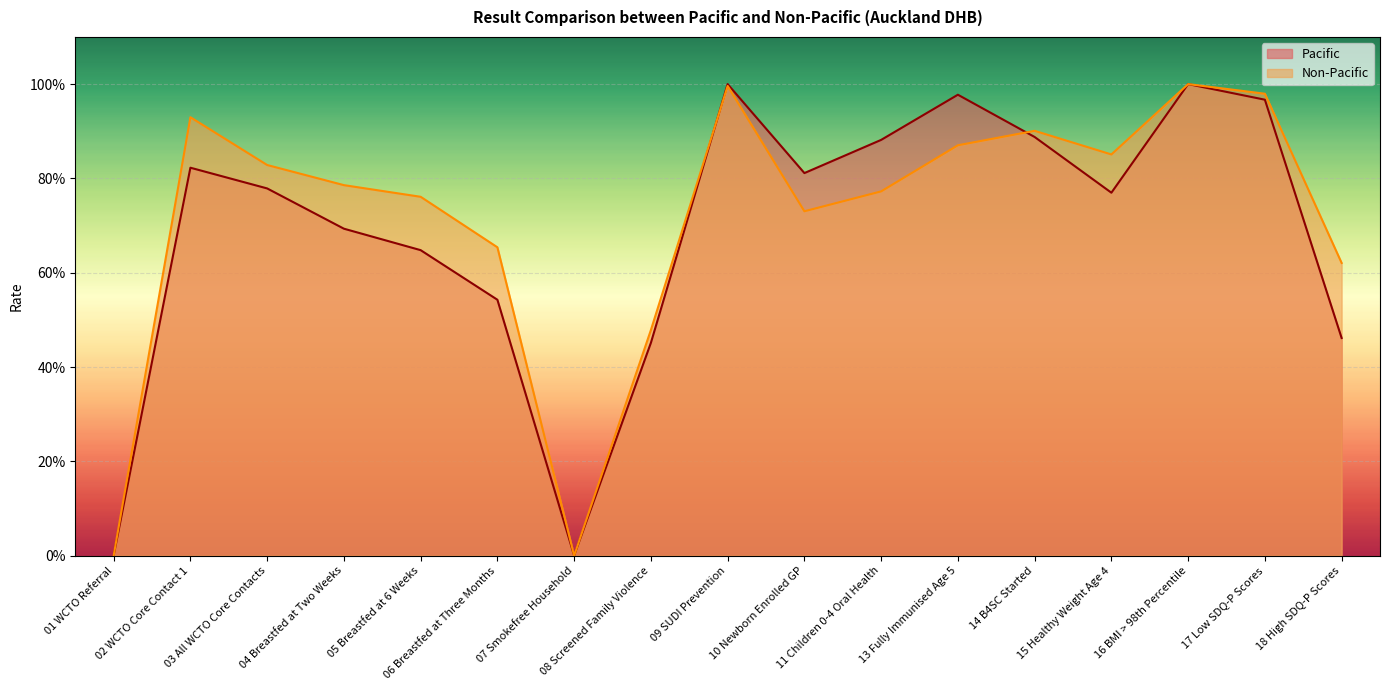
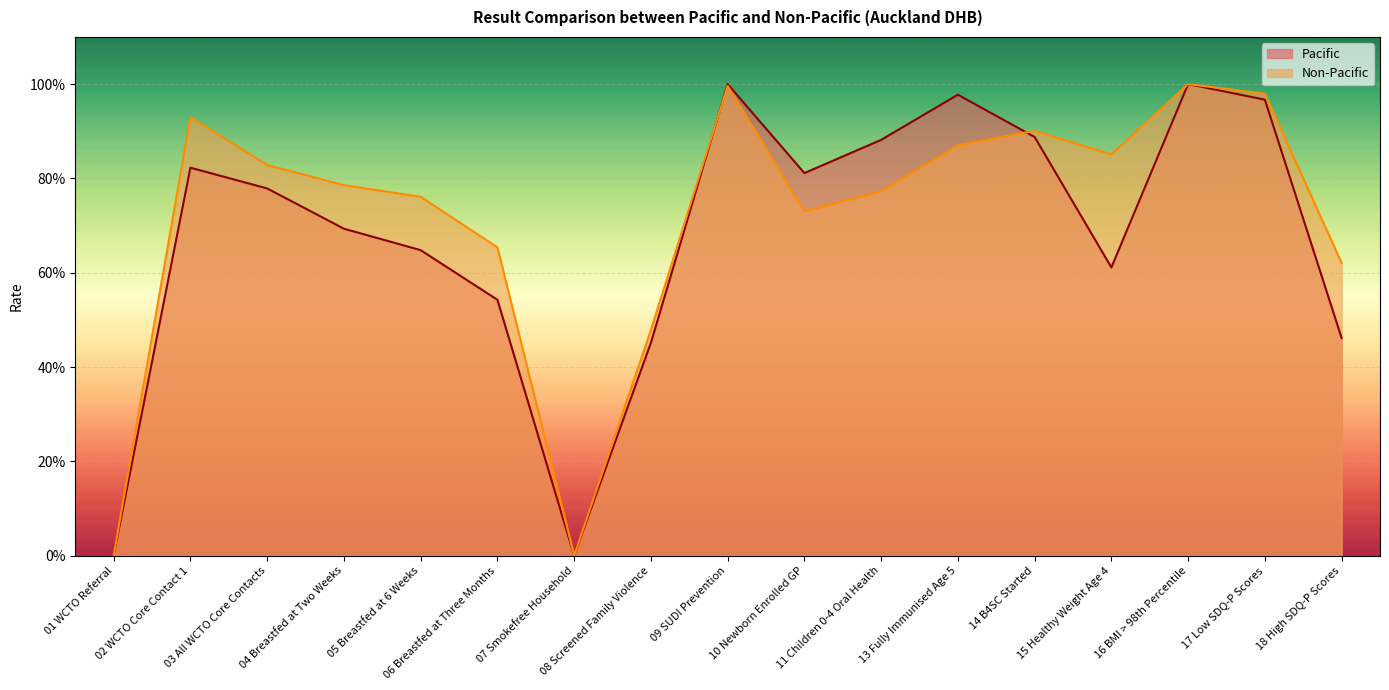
  {
    "Pacific": {
      "02 WCTO Core Contact 1": "82%",
      "03 All WCTO Core Contacts": "78%",
      "04 Breastfed at Two Weeks": "69%",
      "05 Breastfed at 6 Weeks": "65%",
      "06 Breastfed at Three Months": "54%",
      "08 Screened Family Violence": "45%",
      "10 Newborn Enrolled GP": "81%",
      "11 Children 0-4 Oral Health": "88%",
      "13 Fully Immunised Age 5": "98%",
      "14 B4SC Started": "89%",
-     "15 Healthy Weight Age 4": "77%",
+     "15 Healthy Weight Age 4": "61%",
      "17 Low SDQ-P Scores": "97%",
      "18 High SDQ-P Scores": "46%"
    },
    "Non-Pacific": {
      "02 WCTO Core Contact 1": "93%",
      "03 All WCTO Core Contacts": "83%",
      "04 Breastfed at Two Weeks": "79%",
      "05 Breastfed at 6 Weeks": "76%",
      "06 Breastfed at Three Months": "65%",
      "08 Screened Family Violence": "48%",
      "10 Newborn Enrolled GP": "73%",
      "11 Children 0-4 Oral Health": "77%",
      "13 Fully Immunised Age 5": "87%",
      "14 B4SC Started": "90%",
      "15 Healthy Weight Age 4": "85%",
      "17 Low SDQ-P Scores": "98%",
      "18 High SDQ-P Scores": "62%"
    }
  }
